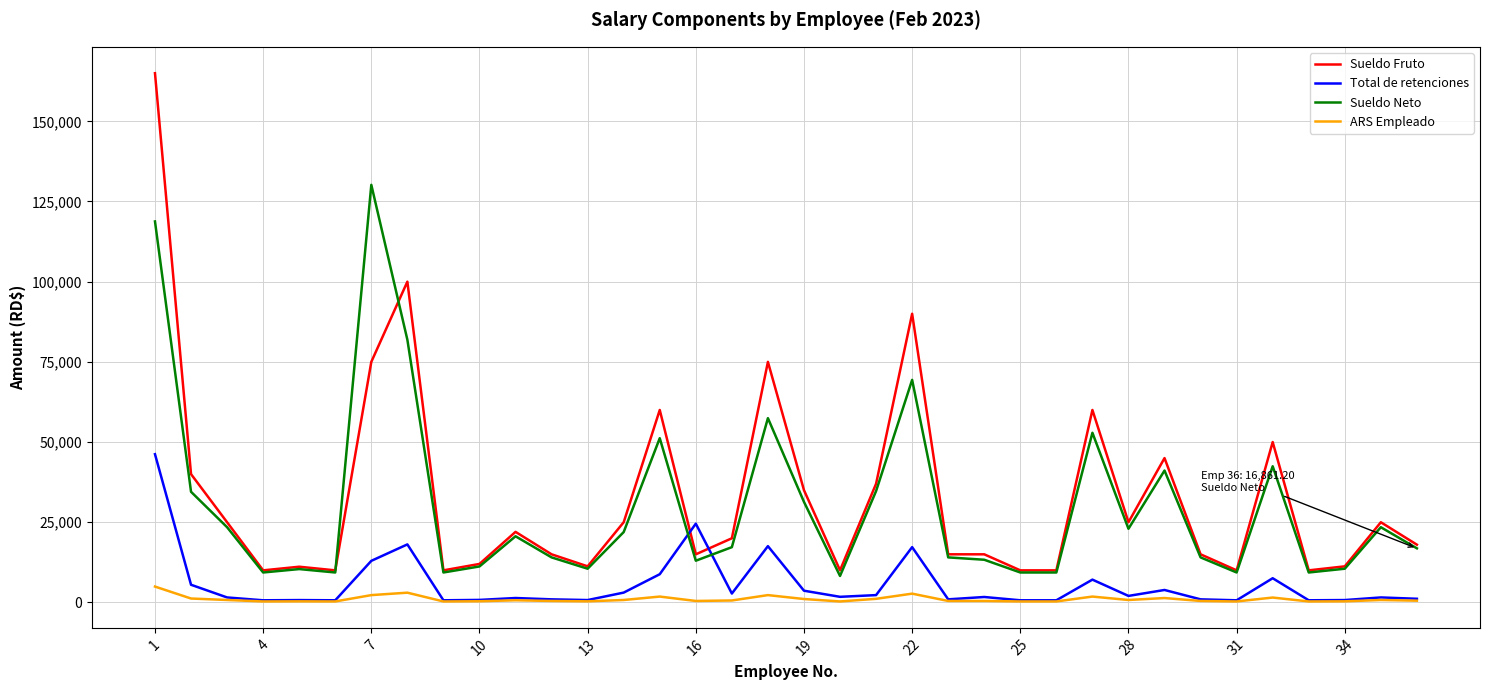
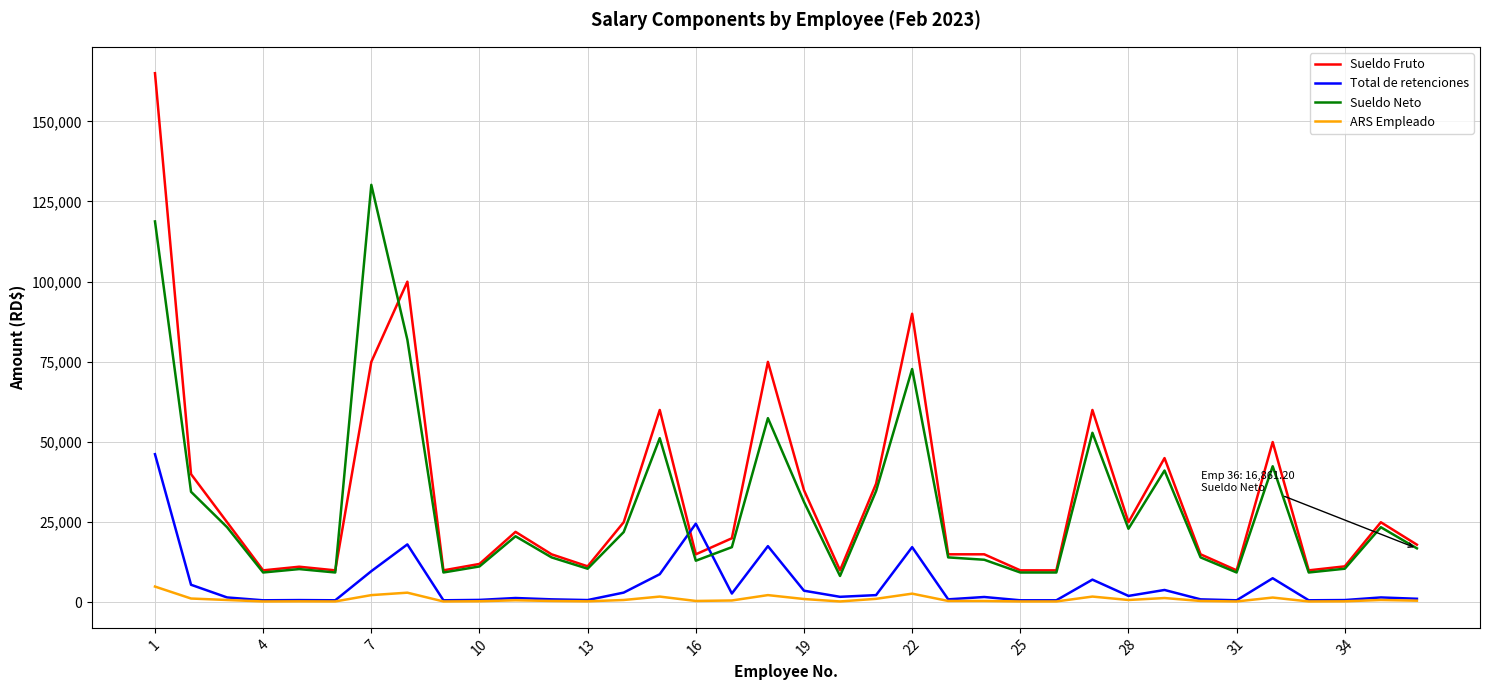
  {
    "Sueldo Fruto": {
      "1": "165,000",
      "7": "75,000",
      "10": "12,000",
      "16": "15,000",
      "19": "35,000",
      "22": "90,000",
      "28": "25,000"
    },
    "Total de retenciones": {
      "1": "46,000",
-     "7": "13,000",
+     "7": "10,000",
      "16": "25,000",
      "19": "4,000",
      "22": "17,000",
      "28": "2,000"
    },
    "Sueldo Neto": {
      "1": "119,000",
      "7": "130,000",
      "10": "11,000",
      "16": "13,000",
      "19": "31,000",
-     "22": "69,000",
+     "22": "73,000",
      "28": "23,000"
    },
    "ARS Empleado": {
      "1": "5,000",
      "7": "2,000",
      "16": "0",
      "19": "1,000",
      "22": "3,000",
      "28": "1,000"
    }
  }
